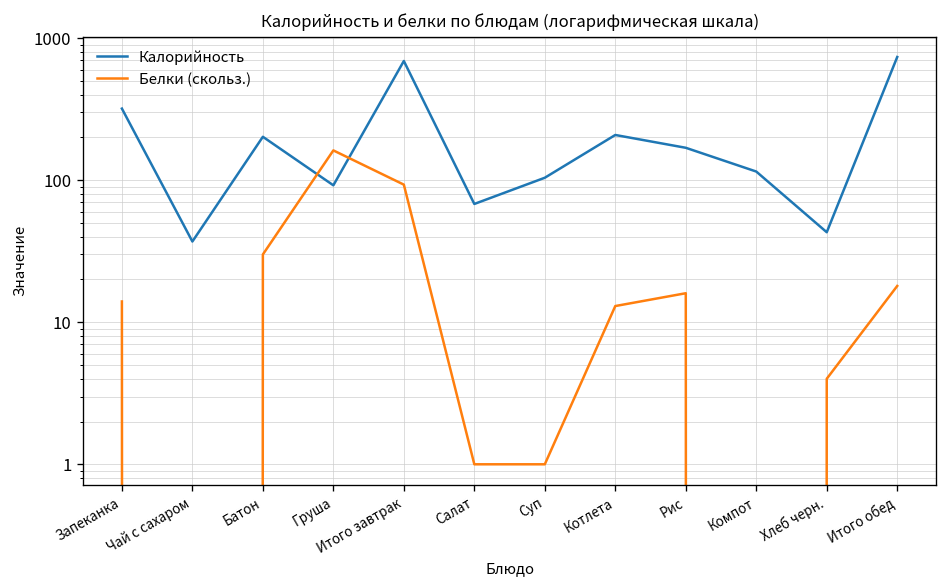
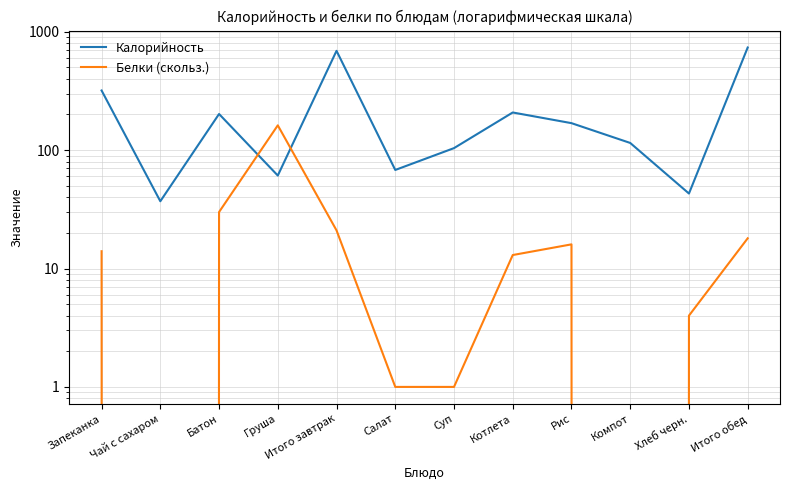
  {
    "Калорийность": {
      "Запеканка": 320,
      "Чай с сахаром": 37,
      "Батон": 200,
-     "Груша": 90,
+     "Груша": 60,
      "Итого завтрак": 700,
      "Салат": 70,
      "Суп": 100,
      "Котлета": 210,
      "Рис": 170,
      "Компот": 120,
      "Хлеб черн.": 43,
      "Итого обед": 700
    },
    "Белки (скольз.)": {
      "Запеканка": 14,
      "Батон": 30,
      "Груша": 160,
-     "Итого завтрак": 90,
+     "Итого завтрак": 21,
      "Салат": 1,
      "Суп": 1,
      "Котлета": 13,
      "Рис": 16,
      "Хлеб черн.": 4,
      "Итого обед": 18
    }
  }
